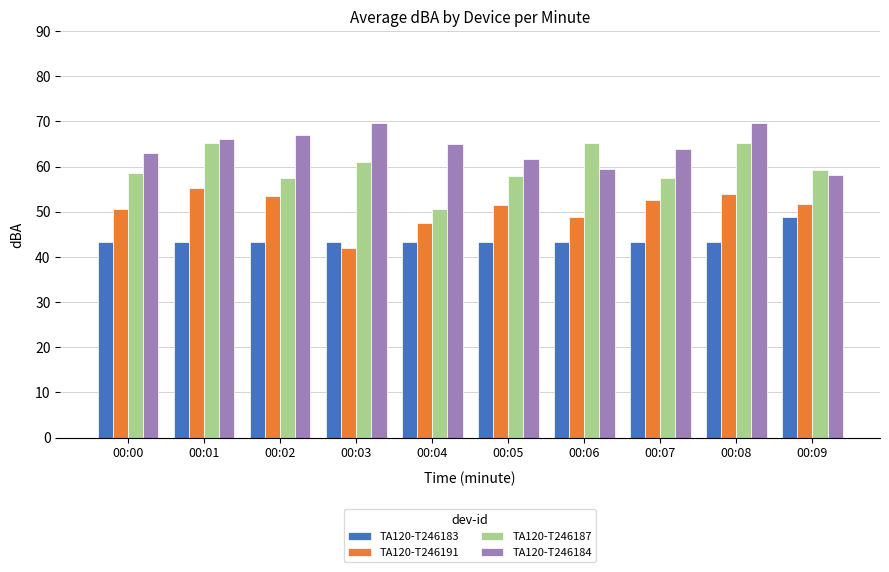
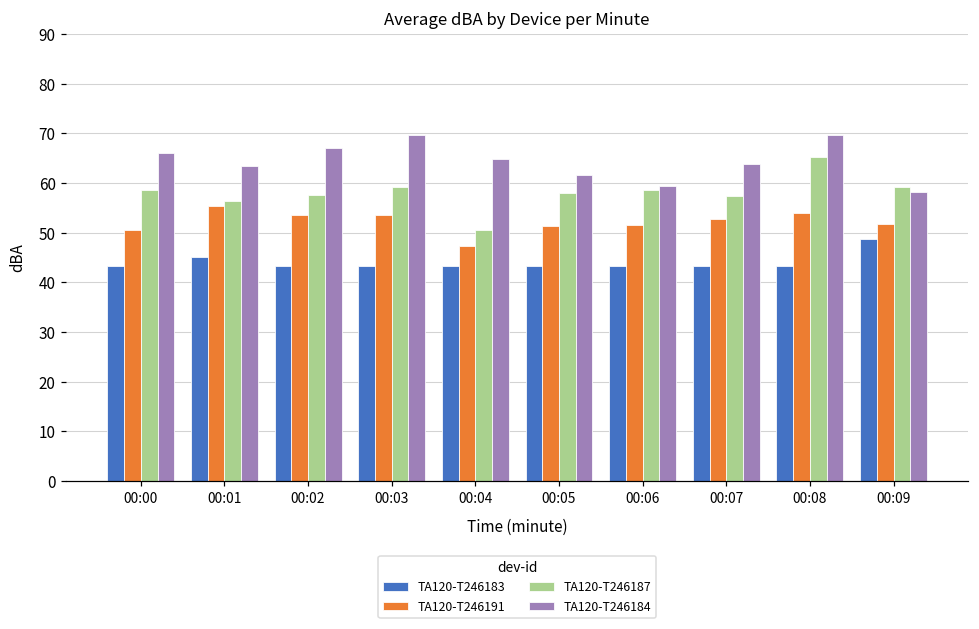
  {
    "TA120-T246183": {
      "00:00": 43,
-     "00:01": 43,
+     "00:01": 45,
      "00:02": 43,
      "00:03": 43,
      "00:04": 43,
      "00:05": 43,
      "00:06": 43,
      "00:07": 43,
      "00:08": 43,
      "00:09": 49
    },
    "TA120-T246191": {
      "00:00": 51,
      "00:01": 55,
      "00:02": 54,
-     "00:03": 42,
+     "00:03": 54,
      "00:04": 47,
      "00:05": 51,
-     "00:06": 49,
+     "00:06": 52,
      "00:07": 53,
      "00:08": 54,
      "00:09": 52
    },
    "TA120-T246187": {
      "00:00": 59,
-     "00:01": 65,
+     "00:01": 56,
      "00:02": 58,
-     "00:03": 61,
+     "00:03": 59,
      "00:04": 51,
      "00:05": 58,
-     "00:06": 65,
+     "00:06": 59,
      "00:07": 57,
      "00:08": 65,
      "00:09": 59
    },
    "TA120-T246184": {
-     "00:00": 63,
-     "00:01": 66,
+     "00:00": 66,
+     "00:01": 64,
      "00:02": 67,
      "00:03": 70,
      "00:04": 65,
      "00:05": 62,
      "00:06": 60,
      "00:07": 64,
      "00:08": 70,
      "00:09": 58
    }
  }
